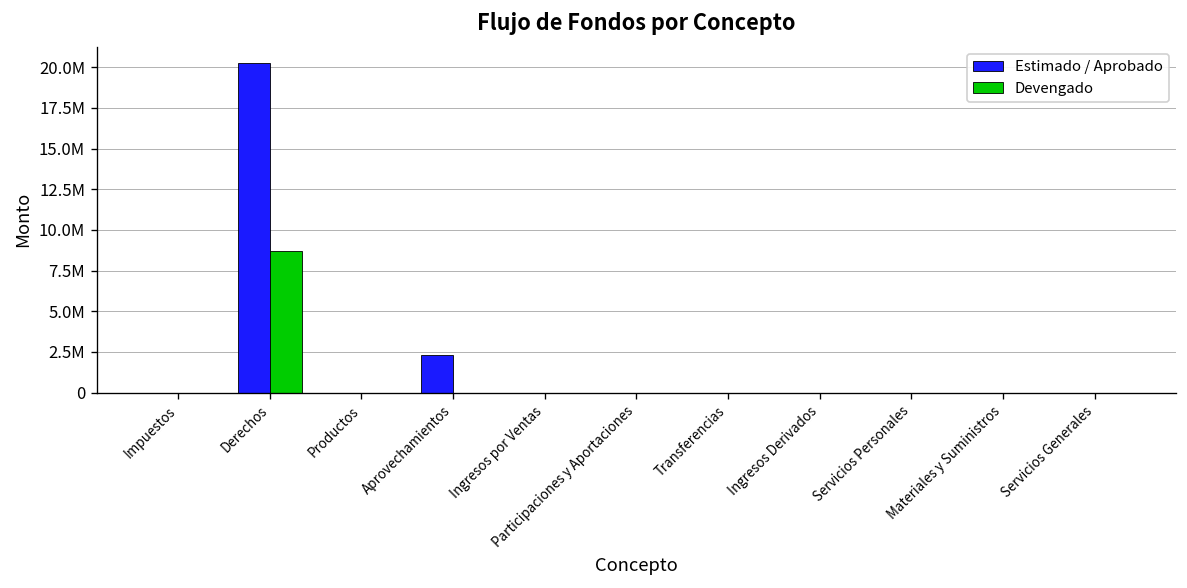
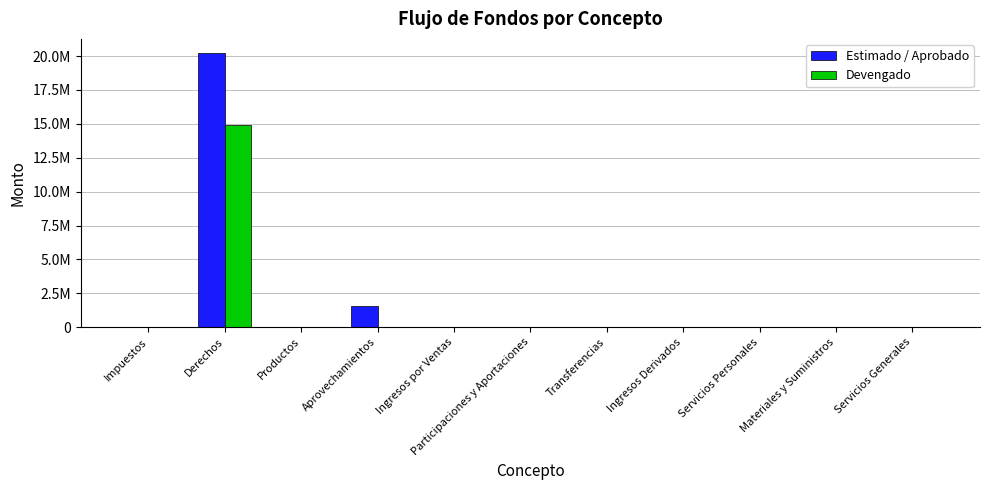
  {
    "Estimado / Aprobado": {
      "Impuestos": 0,
      "Derechos": 20300000,
      "Productos": 0,
-     "Aprovechamientos": 2300000,
+     "Aprovechamientos": 1600000,
      "Ingresos por Ventas": 0,
      "Participaciones y Aportaciones": 0,
      "Transferencias": 0,
      "Ingresos Derivados": 0,
      "Servicios Personales": 0,
      "Materiales y Suministros": 0,
      "Servicios Generales": 0
    },
    "Devengado": {
      "Impuestos": 0,
-     "Derechos": 8700000,
+     "Derechos": 14900000,
      "Productos": 0,
      "Aprovechamientos": 0,
      "Ingresos por Ventas": 0,
      "Participaciones y Aportaciones": 0,
      "Transferencias": 0,
      "Ingresos Derivados": 0,
      "Servicios Personales": 0,
      "Materiales y Suministros": 0,
      "Servicios Generales": 0
    }
  }
